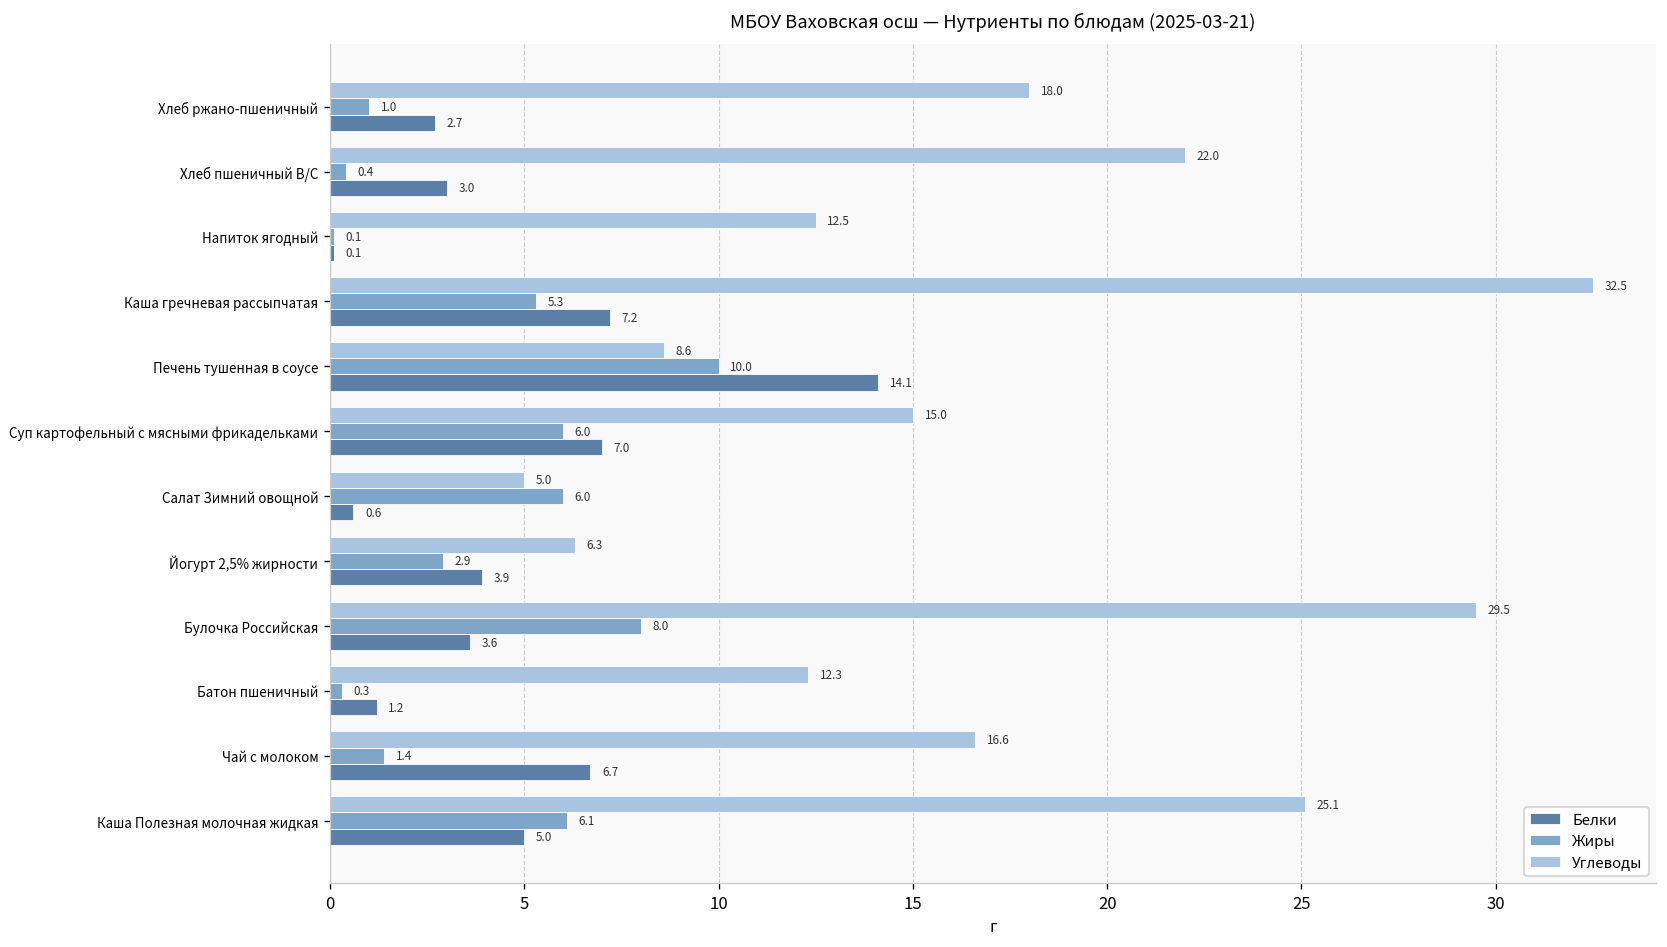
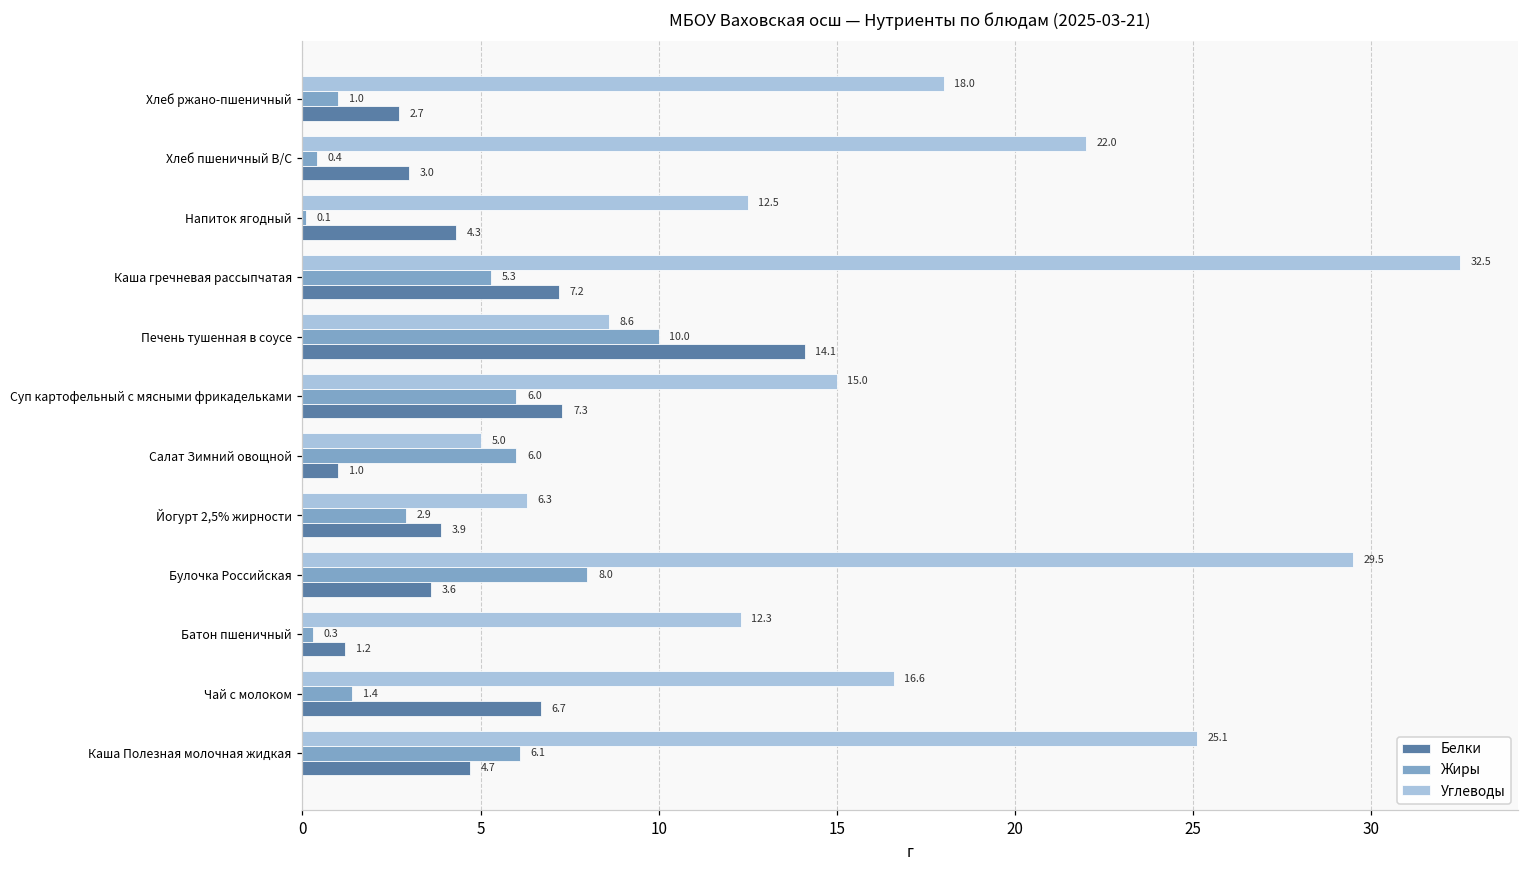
  {
    "Белки": {
      "Хлеб ржано-пшеничный": 2.7,
      "Хлеб пшеничный В/С": 3.0,
-     "Напиток ягодный": 0.1,
+     "Напиток ягодный": 4.3,
      "Каша гречневая рассыпчатая": 7.2,
      "Печень тушенная в соусе": 14.1,
-     "Суп картофельный с мясными фрикадельками": 7.0,
-     "Салат Зимний овощной": 0.6,
+     "Суп картофельный с мясными фрикадельками": 7.3,
+     "Салат Зимний овощной": 1.0,
      "Йогурт 2,5% жирности": 3.9,
      "Булочка Российская": 3.6,
      "Батон пшеничный": 1.2,
      "Чай с молоком": 6.7,
-     "Каша Полезная молочная жидкая": 5.0
+     "Каша Полезная молочная жидкая": 4.7
    }
  }
